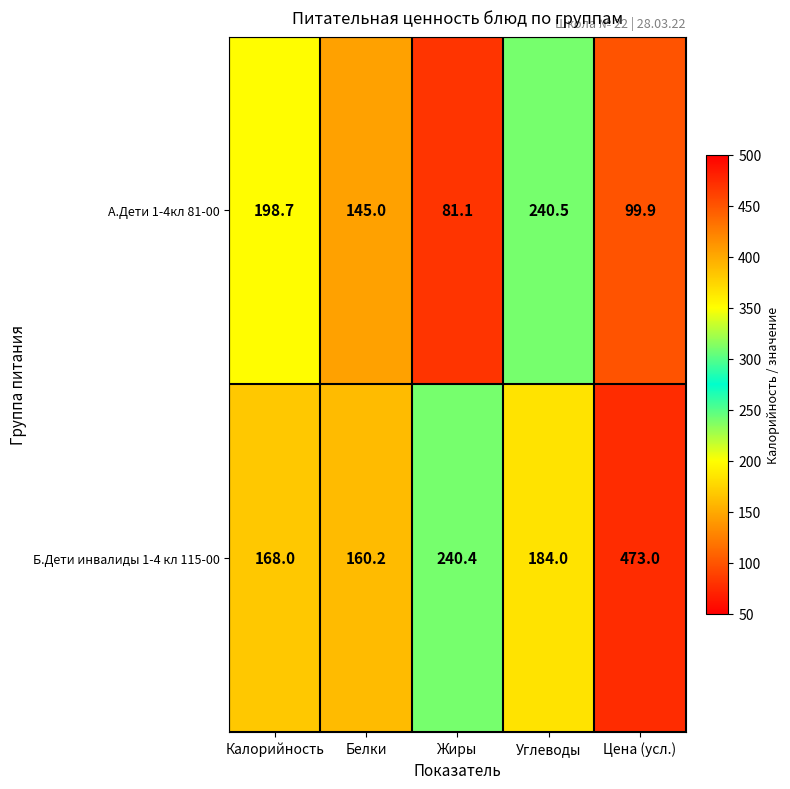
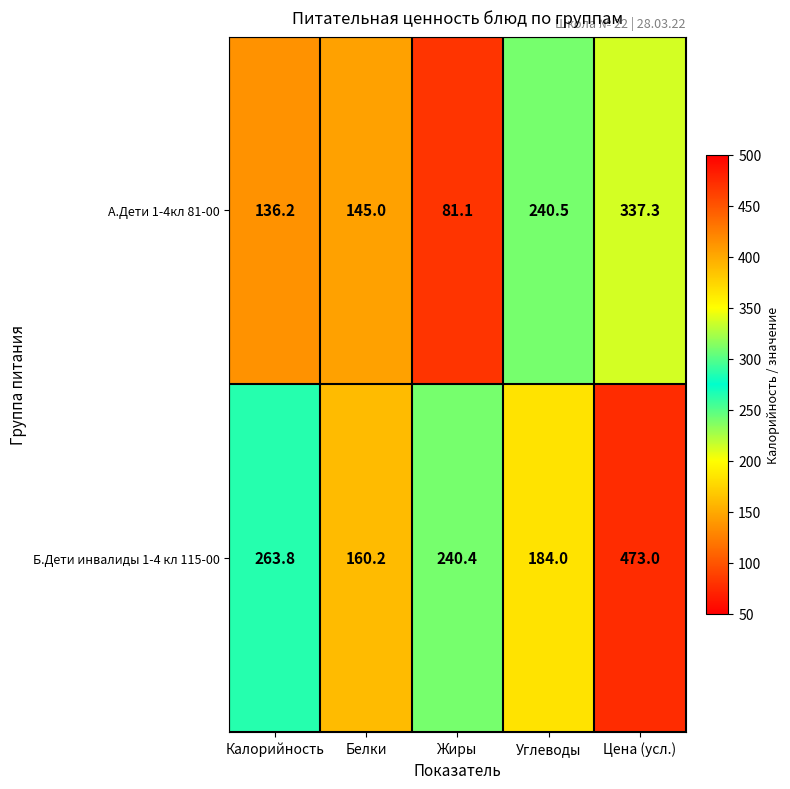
  {
    "А.Дети 1-4кл 81-00": {
-     "Калорийность": 198.7,
+     "Калорийность": 136.2,
      "Белки": 145.0,
      "Жиры": 81.1,
      "Углеводы": 240.5,
-     "Цена (усл.)": 99.9
+     "Цена (усл.)": 337.3
    },
    "Б.Дети инвалиды 1-4 кл 115-00": {
-     "Калорийность": 168.0,
+     "Калорийность": 263.8,
      "Белки": 160.2,
      "Жиры": 240.4,
      "Углеводы": 184.0,
      "Цена (усл.)": 473.0
    }
  }
